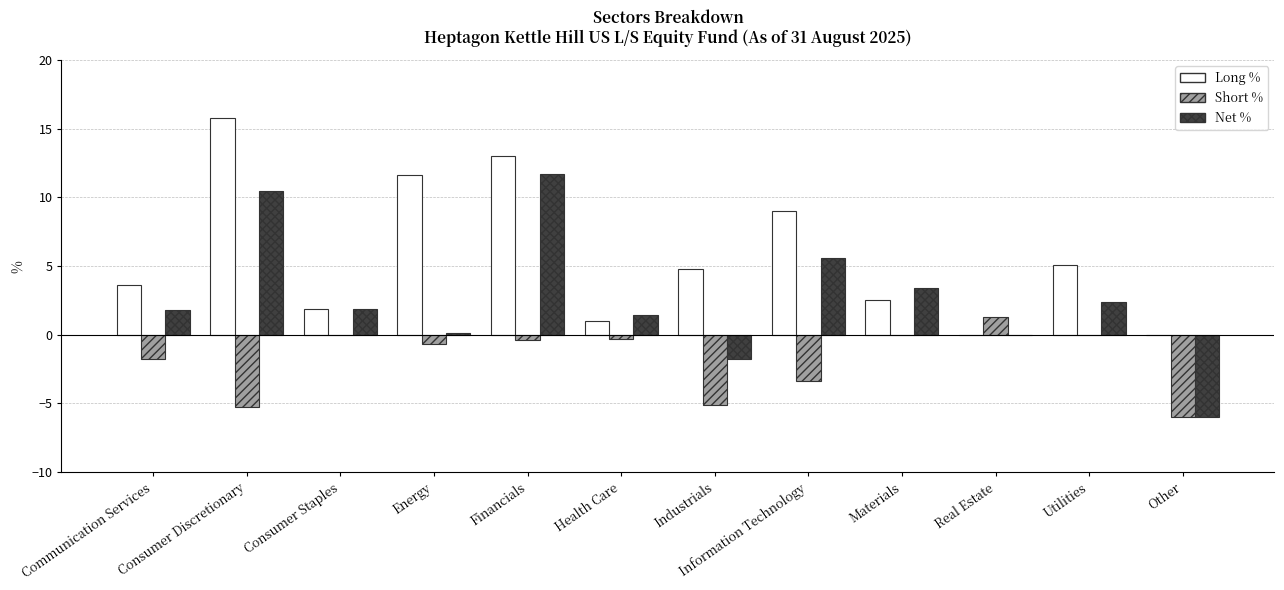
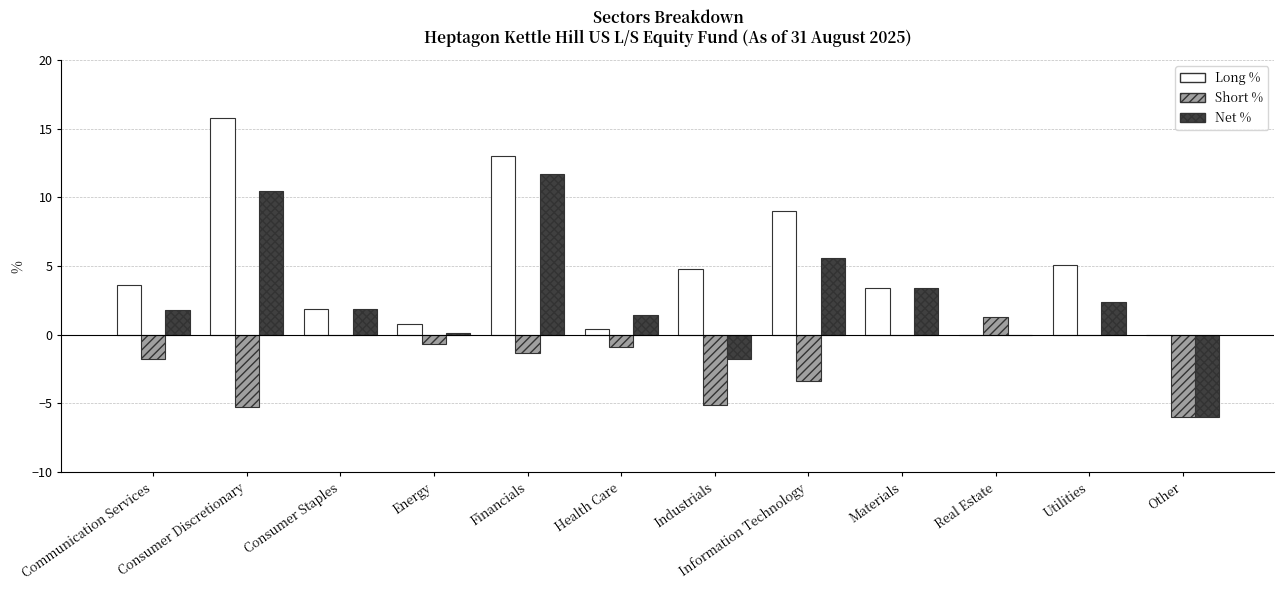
  {
    "Long %": {
      "Communication Services": 3.6,
      "Consumer Discretionary": 15.8,
      "Consumer Staples": 1.9,
-     "Energy": 11.6,
+     "Energy": 0.8,
      "Financials": 13.0,
-     "Health Care": 1.0,
+     "Health Care": 0.4,
      "Industrials": 4.8,
      "Information Technology": 9.0,
-     "Materials": 2.5,
+     "Materials": 3.4,
      "Real Estate": 0.0,
      "Utilities": 5.1,
      "Other": 0.0
    },
    "Short %": {
      "Communication Services": -1.8,
      "Consumer Discretionary": -5.3,
      "Consumer Staples": 0.0,
      "Energy": -0.7,
-     "Financials": -0.4,
-     "Health Care": -0.3,
+     "Financials": -1.3,
+     "Health Care": -0.9,
      "Industrials": -5.1,
      "Information Technology": -3.4,
      "Materials": 0.0,
      "Real Estate": 1.3,
      "Utilities": 0.0,
      "Other": -6.0
    },
    "Net %": {
      "Communication Services": 1.8,
      "Consumer Discretionary": 10.5,
      "Consumer Staples": 1.9,
      "Financials": 11.7,
      "Health Care": 1.4,
      "Industrials": -1.8,
      "Information Technology": 5.6,
      "Materials": 3.4,
      "Real Estate": 0.0,
      "Utilities": 2.4,
      "Other": -6.0
    }
  }
